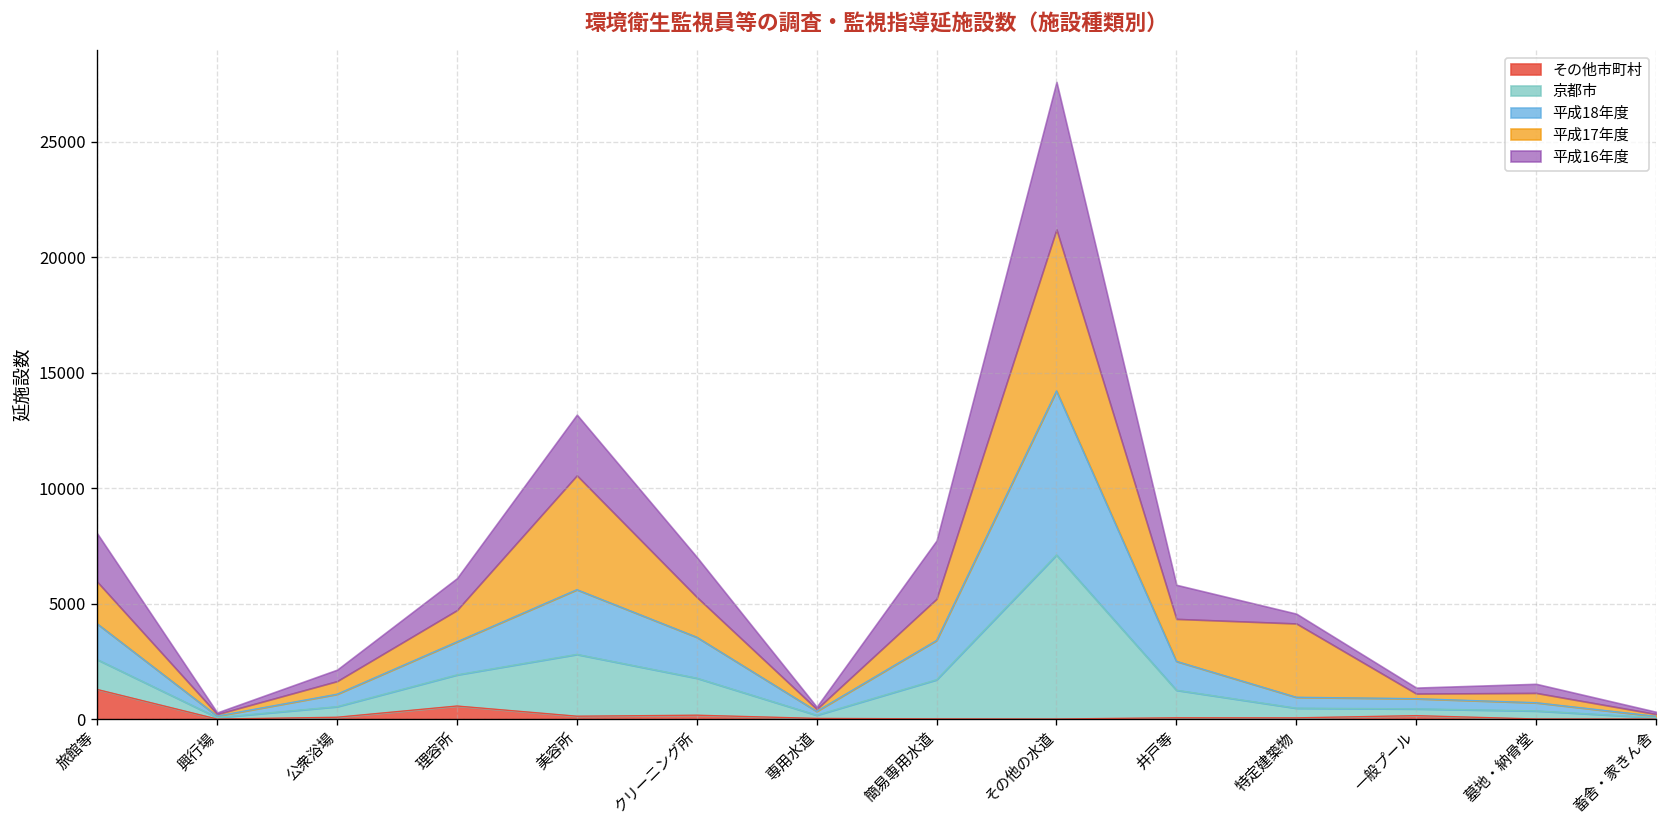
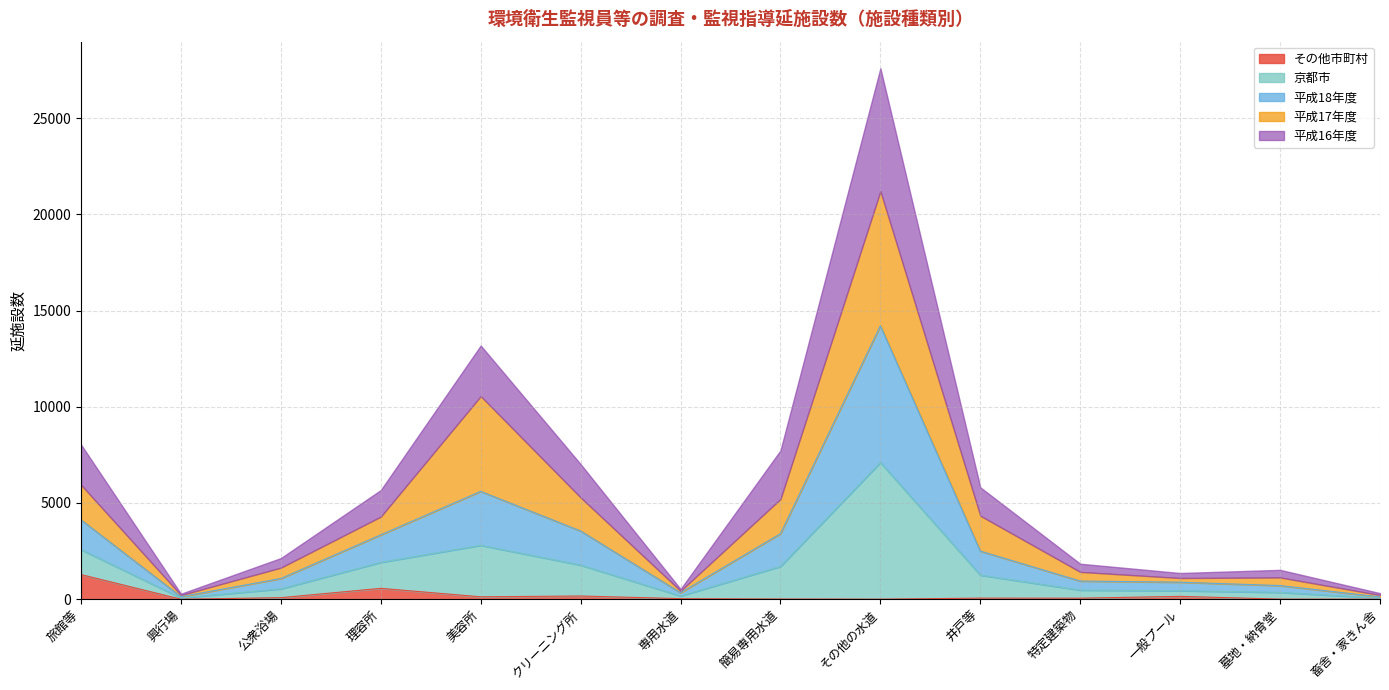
  {
    "その他市町村": {
      "旅館等": 1300,
      "公衆浴場": 100,
      "理容所": 600,
      "美容所": 100,
      "クリーニング所": 200,
      "専用水道": 0,
      "簡易専用水道": 0,
      "その他の水道": 0,
      "井戸等": 100,
      "特定建築物": 100,
      "一般プール": 100,
      "墓地・納骨堂": 0
    },
    "平成17年度": {
      "旅館等": 1800,
      "公衆浴場": 600,
-     "理容所": 1400,
+     "理容所": 900,
      "美容所": 4900,
      "クリーニング所": 1700,
      "簡易専用水道": 1800,
      "その他の水道": 7000,
      "井戸等": 1800,
-     "特定建築物": 3200,
+     "特定建築物": 500,
      "一般プール": 200,
      "墓地・納骨堂": 400
    },
    "平成16年度": {
      "旅館等": 2100,
      "公衆浴場": 500,
      "理容所": 1400,
      "美容所": 2600,
      "クリーニング所": 1700,
      "簡易専用水道": 2500,
      "その他の水道": 6400,
      "井戸等": 1500,
      "特定建築物": 400,
      "一般プール": 300,
      "墓地・納骨堂": 400
    }
  }
